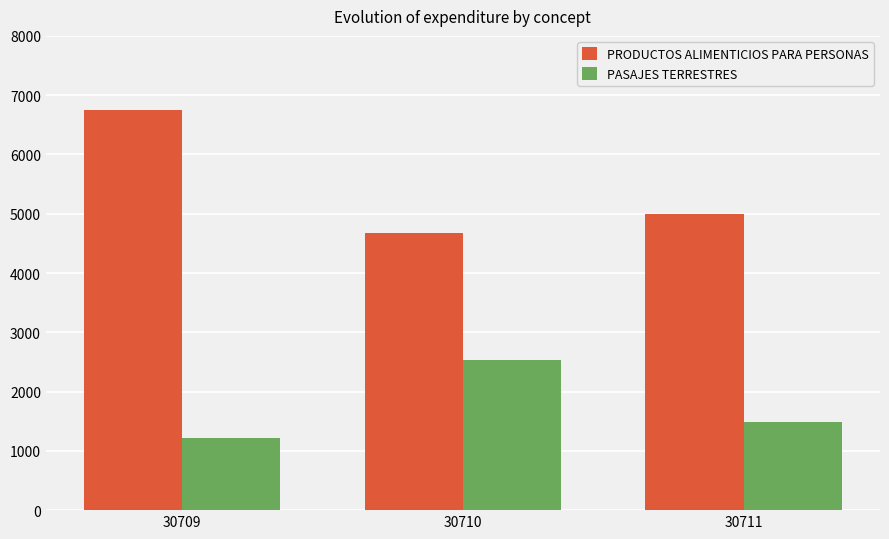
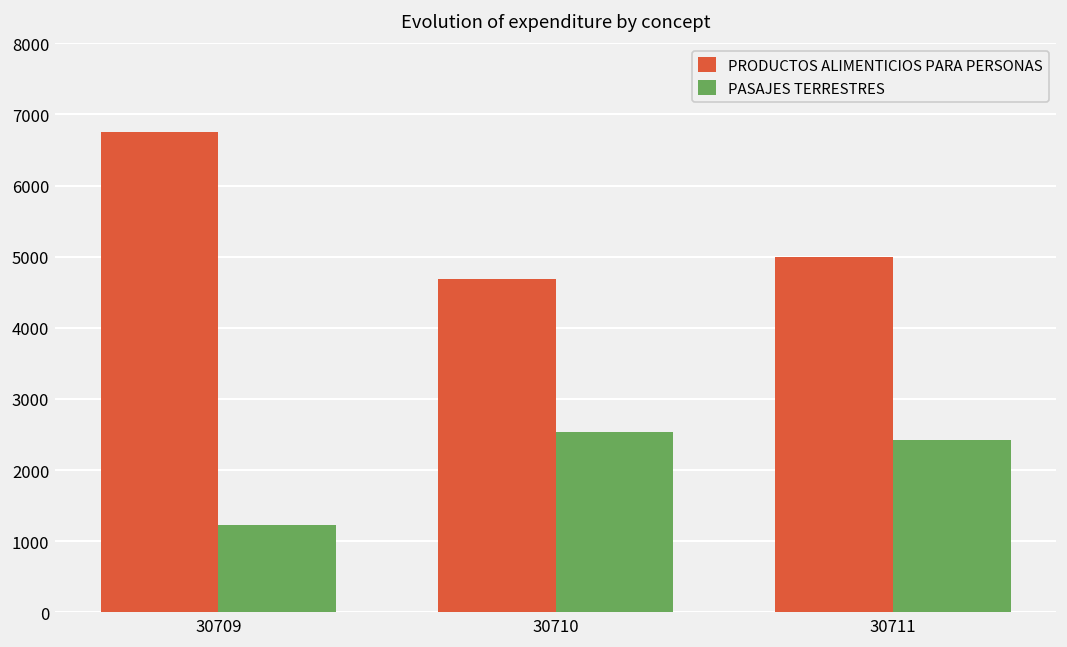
  {
    "PRODUCTOS ALIMENTICIOS PARA PERSONAS": {
      "30709": 6700,
      "30710": 4700,
      "30711": 5000
    },
    "PASAJES TERRESTRES": {
      "30709": 1200,
      "30710": 2500,
-     "30711": 1500
+     "30711": 2400
    }
  }
